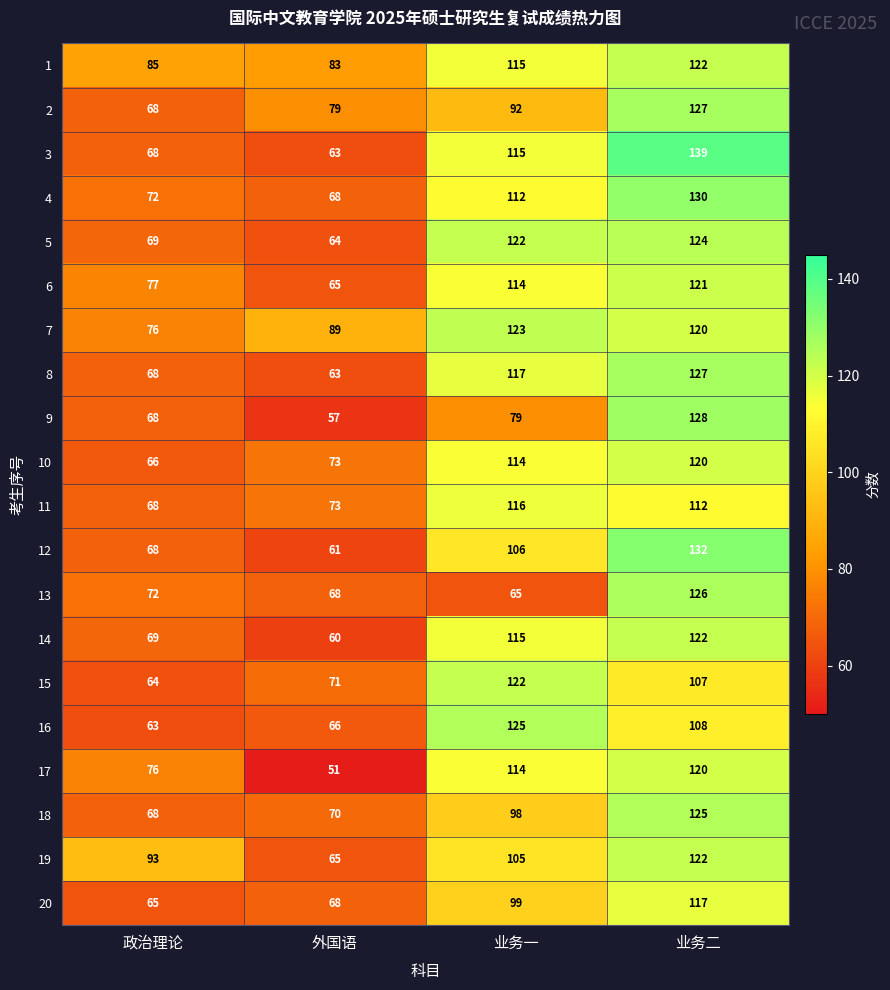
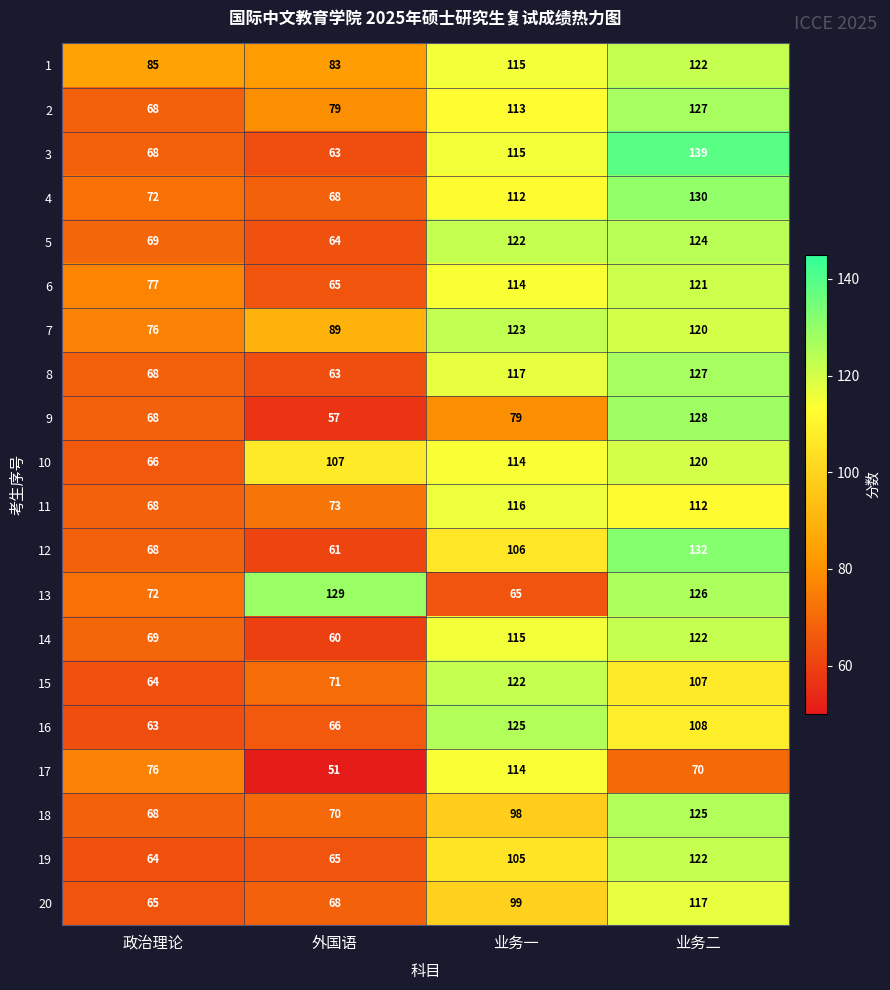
  {
    "1": {
      "政治理论": 85,
      "外国语": 83,
      "业务一": 115,
      "业务二": 122
    },
    "2": {
      "政治理论": 68,
      "外国语": 79,
-     "业务一": 92,
+     "业务一": 113,
      "业务二": 127
    },
    "3": {
      "政治理论": 68,
      "外国语": 63,
      "业务一": 115,
      "业务二": 139
    },
    "4": {
      "政治理论": 72,
      "外国语": 68,
      "业务一": 112,
      "业务二": 130
    },
    "5": {
      "政治理论": 69,
      "外国语": 64,
      "业务一": 122,
      "业务二": 124
    },
    "6": {
      "政治理论": 77,
      "外国语": 65,
      "业务一": 114,
      "业务二": 121
    },
    "7": {
      "政治理论": 76,
      "外国语": 89,
      "业务一": 123,
      "业务二": 120
    },
    "8": {
      "政治理论": 68,
      "外国语": 63,
      "业务一": 117,
      "业务二": 127
    },
    "9": {
      "政治理论": 68,
      "外国语": 57,
      "业务一": 79,
      "业务二": 128
    },
    "10": {
      "政治理论": 66,
-     "外国语": 73,
+     "外国语": 107,
      "业务一": 114,
      "业务二": 120
    },
    "11": {
      "政治理论": 68,
      "外国语": 73,
      "业务一": 116,
      "业务二": 112
    },
    "12": {
      "政治理论": 68,
      "外国语": 61,
      "业务一": 106,
      "业务二": 132
    },
    "13": {
      "政治理论": 72,
-     "外国语": 68,
+     "外国语": 129,
      "业务一": 65,
      "业务二": 126
    },
    "14": {
      "政治理论": 69,
      "外国语": 60,
      "业务一": 115,
      "业务二": 122
    },
    "15": {
      "政治理论": 64,
      "外国语": 71,
      "业务一": 122,
      "业务二": 107
    },
    "16": {
      "政治理论": 63,
      "外国语": 66,
      "业务一": 125,
      "业务二": 108
    },
    "17": {
      "政治理论": 76,
      "外国语": 51,
      "业务一": 114,
-     "业务二": 120
+     "业务二": 70
    },
    "18": {
      "政治理论": 68,
      "外国语": 70,
      "业务一": 98,
      "业务二": 125
    },
    "19": {
-     "政治理论": 93,
+     "政治理论": 64,
      "外国语": 65,
      "业务一": 105,
      "业务二": 122
    },
    "20": {
      "政治理论": 65,
      "外国语": 68,
      "业务一": 99,
      "业务二": 117
    }
  }
